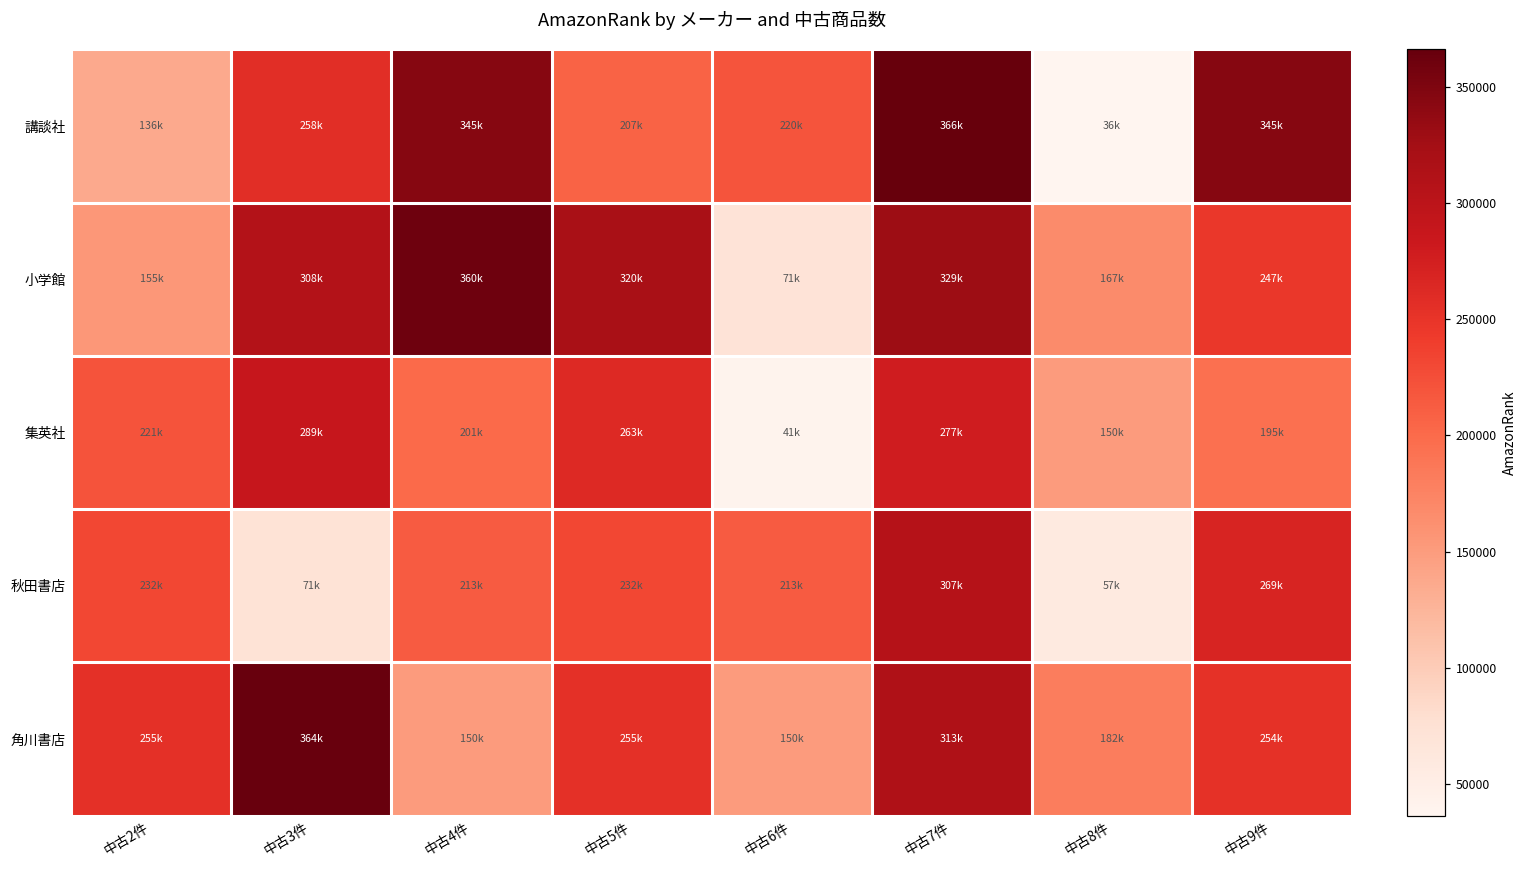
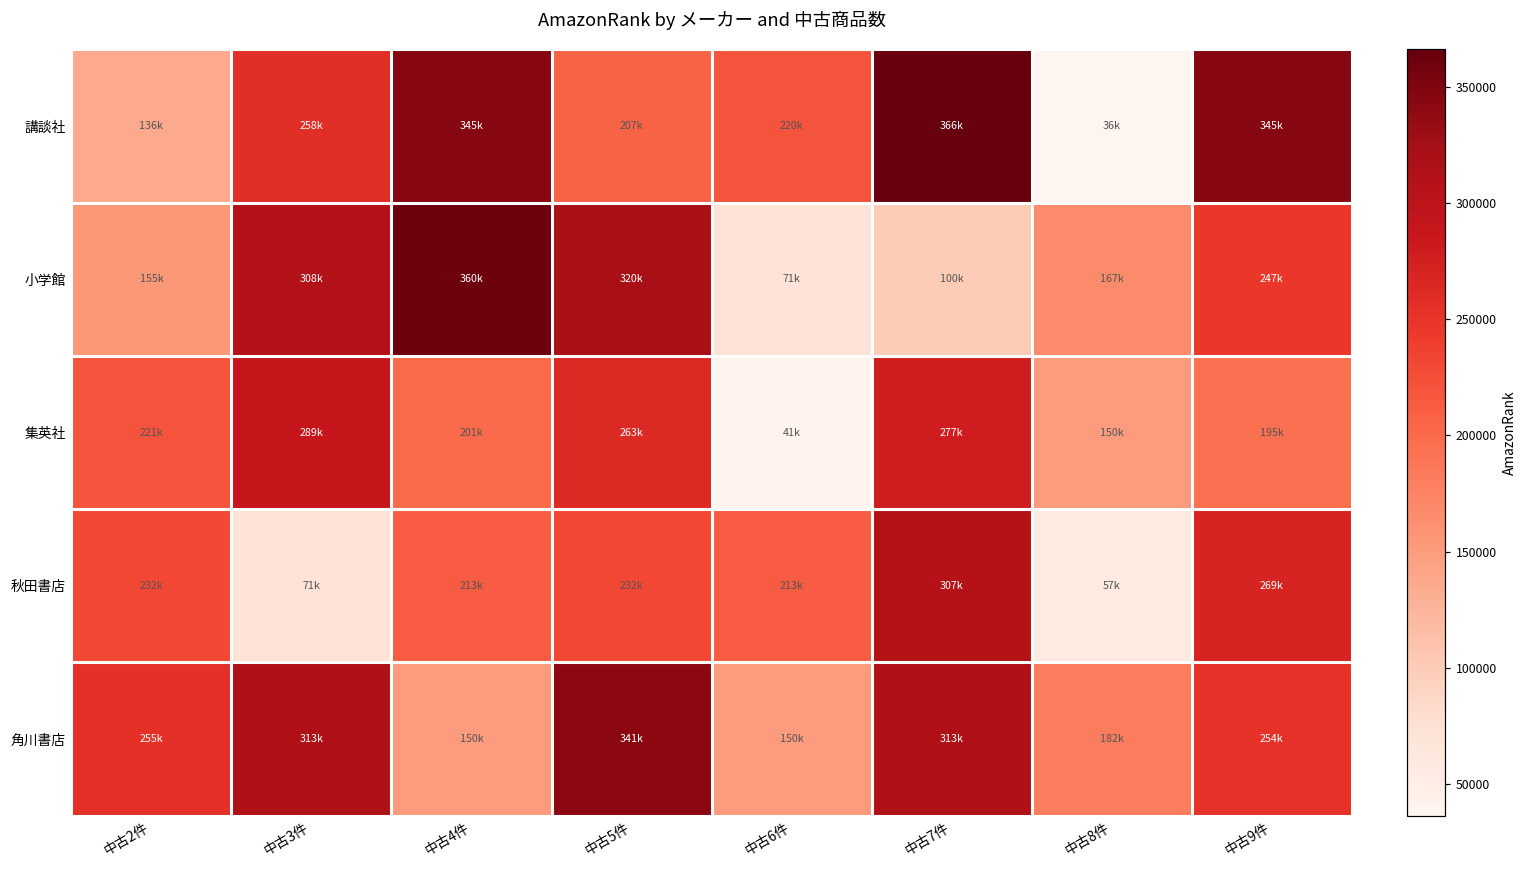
  {
    "講談社": {
      "中古2件": "136k",
      "中古3件": "258k",
      "中古4件": "345k",
      "中古5件": "207k",
      "中古6件": "220k",
      "中古7件": "366k",
      "中古8件": "36k",
      "中古9件": "345k"
    },
    "小学館": {
      "中古2件": "155k",
      "中古3件": "308k",
      "中古4件": "360k",
      "中古5件": "320k",
      "中古6件": "71k",
-     "中古7件": "329k",
+     "中古7件": "100k",
      "中古8件": "167k",
      "中古9件": "247k"
    },
    "集英社": {
      "中古2件": "221k",
      "中古3件": "289k",
      "中古4件": "201k",
      "中古5件": "263k",
      "中古6件": "41k",
      "中古7件": "277k",
      "中古8件": "150k",
      "中古9件": "195k"
    },
    "秋田書店": {
      "中古2件": "232k",
      "中古3件": "71k",
      "中古4件": "213k",
      "中古5件": "232k",
      "中古6件": "213k",
      "中古7件": "307k",
      "中古8件": "57k",
      "中古9件": "269k"
    },
    "角川書店": {
      "中古2件": "255k",
-     "中古3件": "364k",
+     "中古3件": "313k",
      "中古4件": "150k",
-     "中古5件": "255k",
+     "中古5件": "341k",
      "中古6件": "150k",
      "中古7件": "313k",
      "中古8件": "182k",
      "中古9件": "254k"
    }
  }
